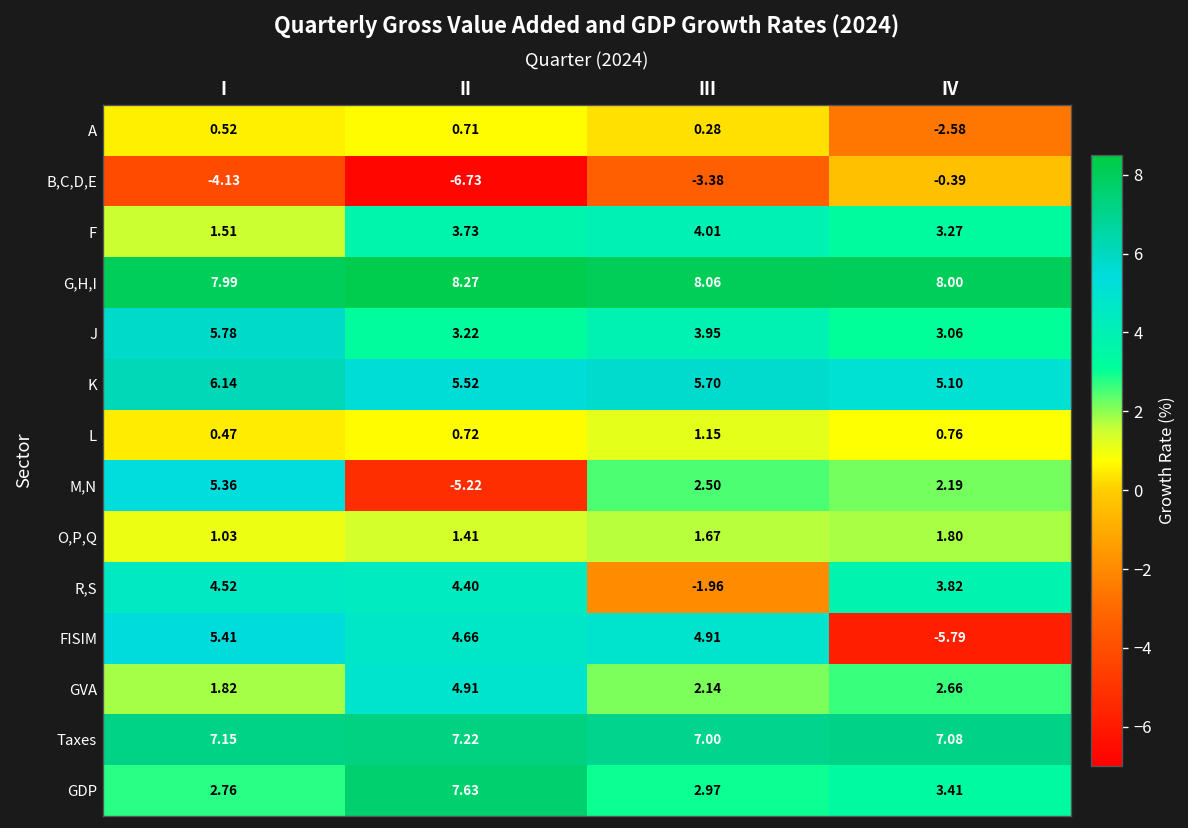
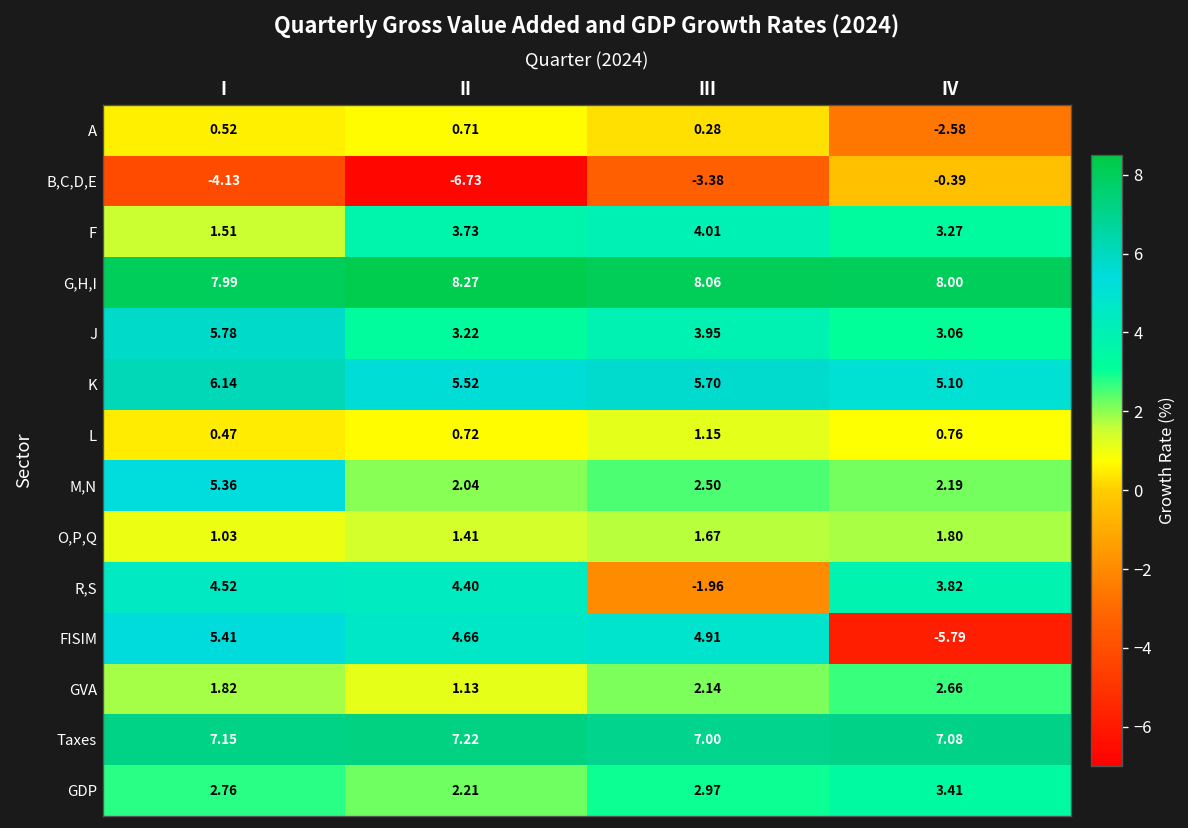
  {
    "A": {
      "I": 0.52,
      "II": 0.71,
      "III": 0.28,
      "IV": -2.58
    },
    "B,C,D,E": {
      "I": -4.13,
      "II": -6.73,
      "III": -3.38,
      "IV": -0.39
    },
    "F": {
      "I": 1.51,
      "II": 3.73,
      "III": 4.01,
      "IV": 3.27
    },
    "G,H,I": {
      "I": 7.99,
      "II": 8.27,
      "III": 8.06,
      "IV": 8.00
    },
    "J": {
      "I": 5.78,
      "II": 3.22,
      "III": 3.95,
      "IV": 3.06
    },
    "K": {
      "I": 6.14,
      "II": 5.52,
      "III": 5.70,
      "IV": 5.10
    },
    "L": {
      "I": 0.47,
      "II": 0.72,
      "III": 1.15,
      "IV": 0.76
    },
    "M,N": {
      "I": 5.36,
-     "II": -5.22,
+     "II": 2.04,
      "III": 2.50,
      "IV": 2.19
    },
    "O,P,Q": {
      "I": 1.03,
      "II": 1.41,
      "III": 1.67,
      "IV": 1.80
    },
    "R,S": {
      "I": 4.52,
      "II": 4.40,
      "III": -1.96,
      "IV": 3.82
    },
    "FISIM": {
      "I": 5.41,
      "II": 4.66,
      "III": 4.91,
      "IV": -5.79
    },
    "GVA": {
      "I": 1.82,
-     "II": 4.91,
+     "II": 1.13,
      "III": 2.14,
      "IV": 2.66
    },
    "Taxes": {
      "I": 7.15,
      "II": 7.22,
      "III": 7.00,
      "IV": 7.08
    },
    "GDP": {
      "I": 2.76,
-     "II": 7.63,
+     "II": 2.21,
      "III": 2.97,
      "IV": 3.41
    }
  }
